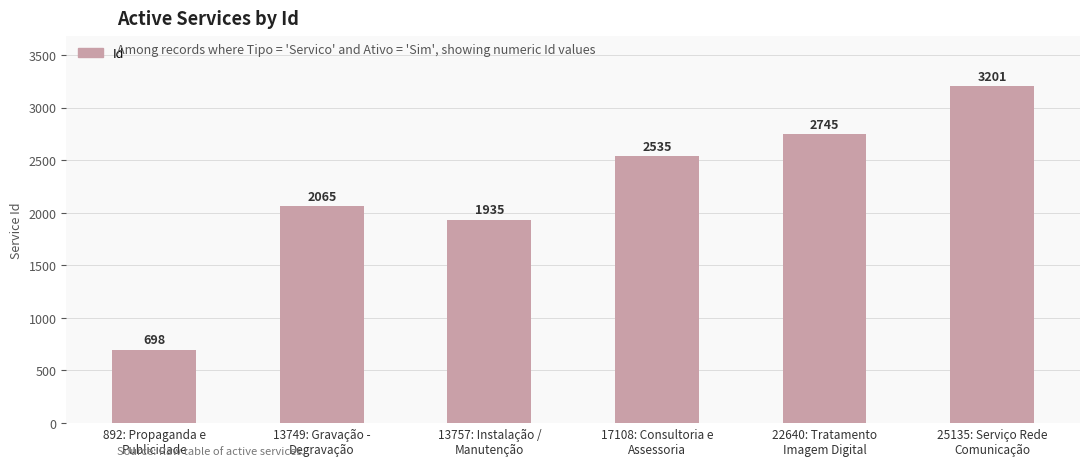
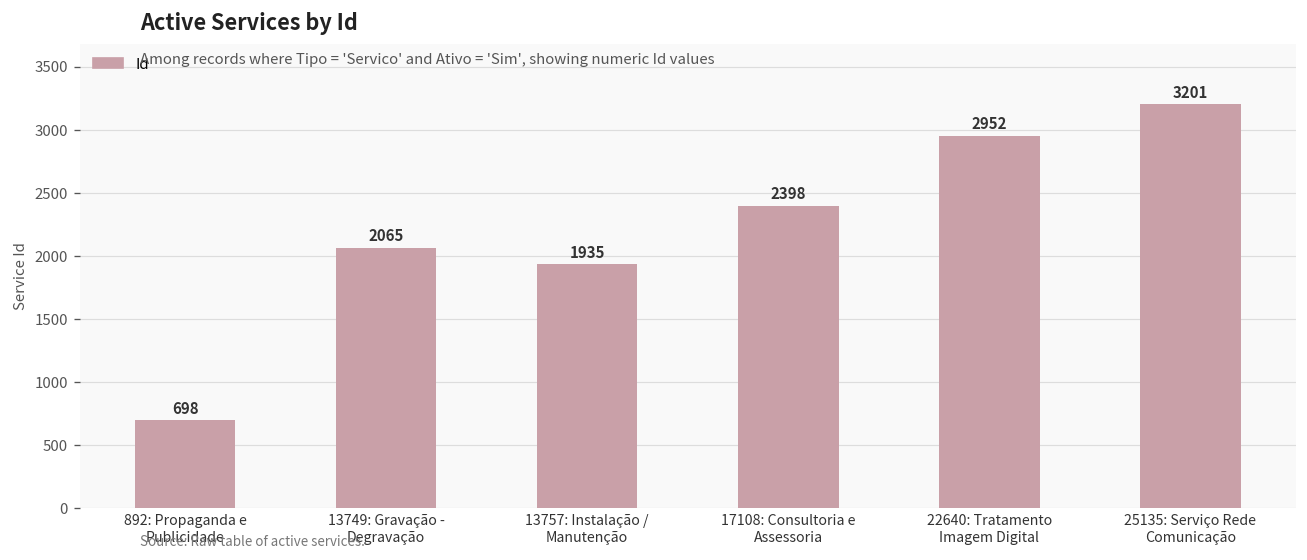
  {
    "892: Propaganda e Publicidade": 698,
    "13749: Gravação - Degravação": 2065,
    "13757: Instalação / Manutenção": 1935,
-   "17108: Consultoria e Assessoria": 2535,
-   "22640: Tratamento Imagem Digital": 2745,
+   "17108: Consultoria e Assessoria": 2398,
+   "22640: Tratamento Imagem Digital": 2952,
    "25135: Serviço Rede Comunicação": 3201
  }
